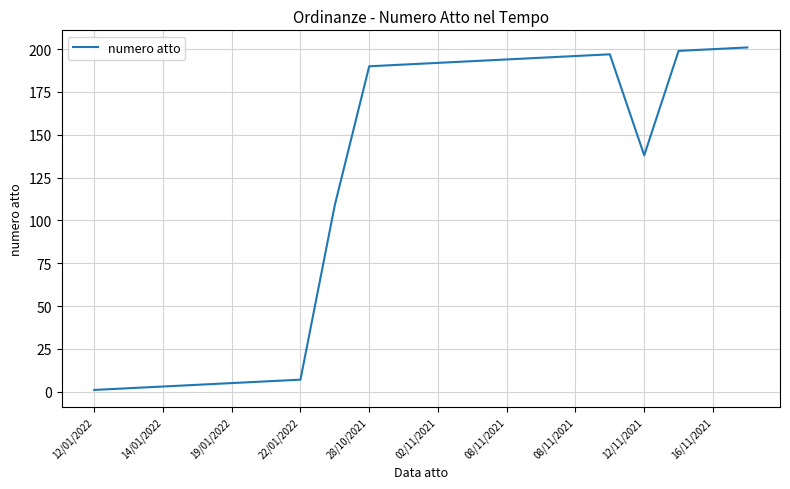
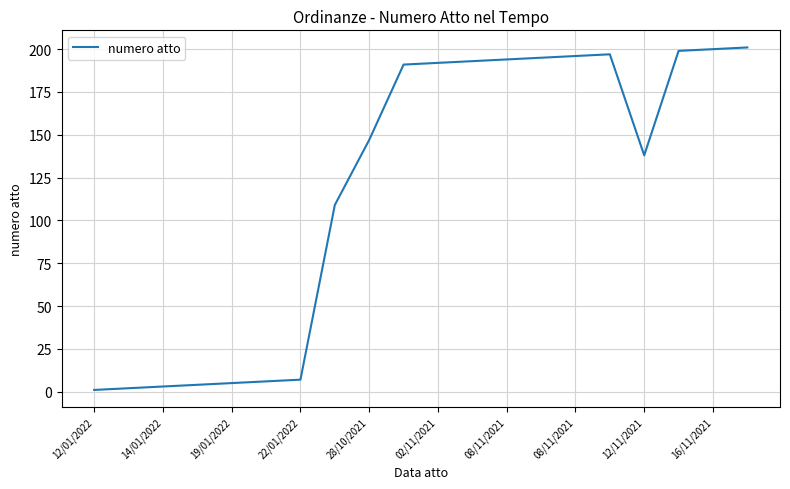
  {
    "22/01/2022": 7,
-   "28/10/2021": 190,
+   "28/10/2021": 147,
    "12/11/2021": 138
  }
